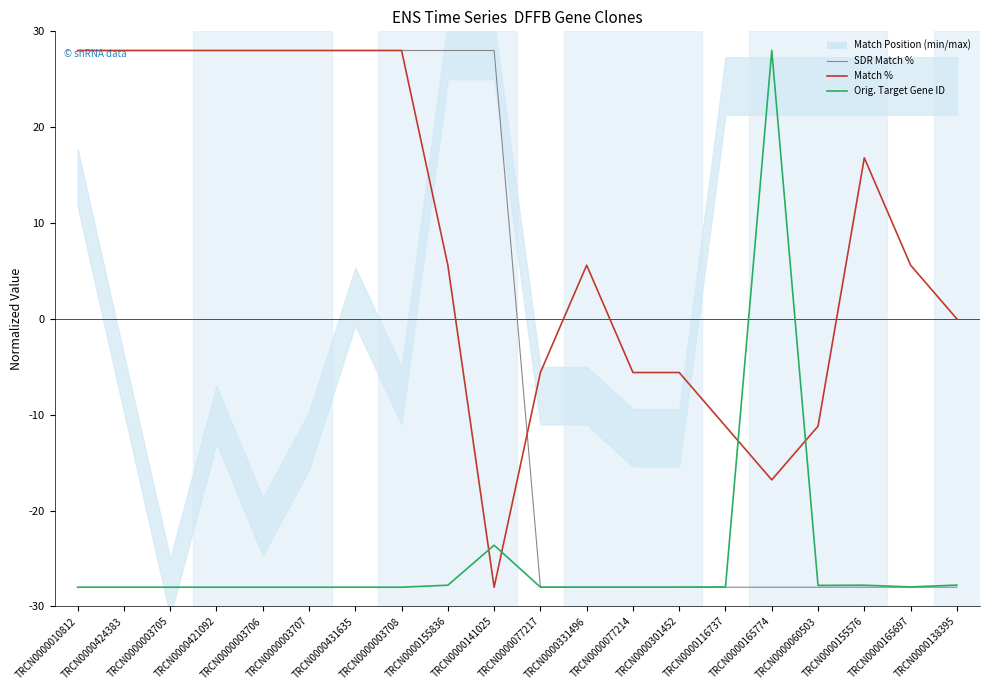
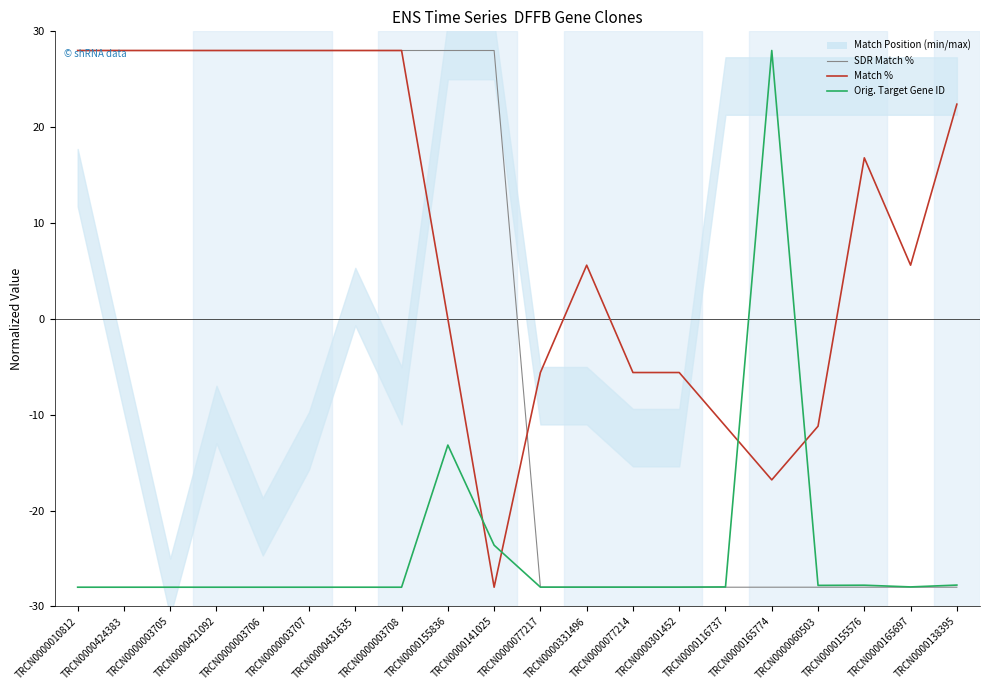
  {
    "SDR Match %": {
      "TRCN0000155836": 28,
      "TRCN0000141025": 28,
      "TRCN0000165774": -28
    },
    "Match %": {
-     "TRCN0000155836": 6,
+     "TRCN0000155836": 0,
      "TRCN0000141025": -28,
      "TRCN0000077217": -6,
      "TRCN0000331496": 6,
      "TRCN0000077214": -6,
      "TRCN0000301452": -6,
      "TRCN0000116737": -11,
      "TRCN0000165774": -17,
      "TRCN0000060503": -11,
      "TRCN0000155576": 17,
      "TRCN0000165697": 6,
-     "TRCN0000138395": 0
+     "TRCN0000138395": 22
    },
    "Orig. Target Gene ID": {
      "TRCN0000010812": -28,
      "TRCN0000424383": -28,
      "TRCN0000003705": -28,
      "TRCN0000421092": -28,
      "TRCN0000003706": -28,
      "TRCN0000003707": -28,
      "TRCN0000431635": -28,
      "TRCN0000003708": -28,
-     "TRCN0000155836": -28,
+     "TRCN0000155836": -13,
      "TRCN0000141025": -24,
      "TRCN0000165774": 28
    }
  }
